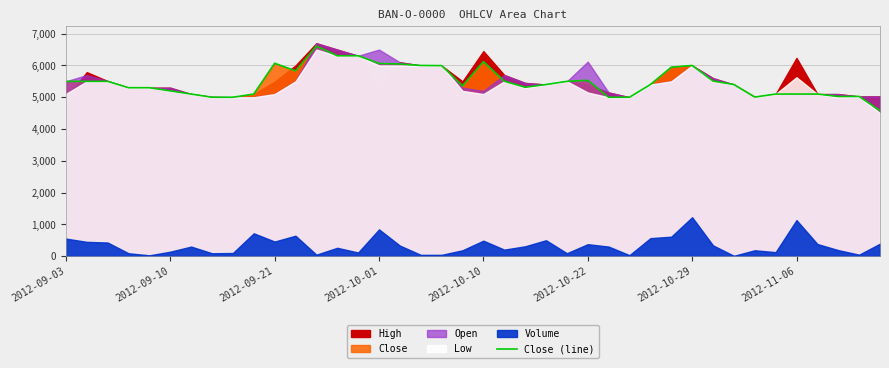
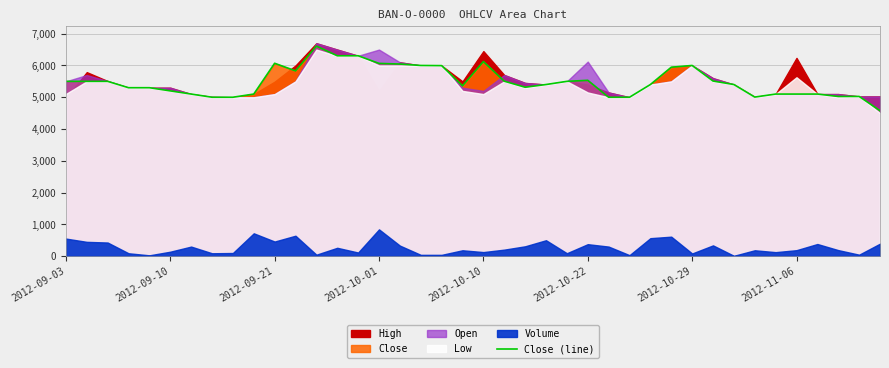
  {
    "High": {
      "2012-09-03": "5,000",
      "2012-09-21": "5,500",
      "2012-10-01": "5,200",
      "2012-10-10": "6,500",
      "2012-10-22": "5,400",
      "2012-11-06": "6,200"
    },
    "Close": {
      "2012-09-21": "6,100",
      "2012-10-10": "6,100",
      "2012-10-22": "5,500"
    },
    "Open": {
      "2012-10-01": "6,500",
      "2012-10-10": "5,200",
      "2012-10-22": "6,100"
    },
    "Low": {
      "2012-09-03": "5,100",
      "2012-10-10": "5,100",
      "2012-10-22": "5,200",
      "2012-11-06": "5,600"
    },
    "Volume": {
      "2012-09-03": "600",
      "2012-09-10": "100",
      "2012-09-21": "500",
      "2012-10-01": "800",
-     "2012-10-10": "500",
+     "2012-10-10": "100",
      "2012-10-22": "400",
-     "2012-10-29": "1,200",
-     "2012-11-06": "1,100"
+     "2012-10-29": "100",
+     "2012-11-06": "200"
    }
  }
